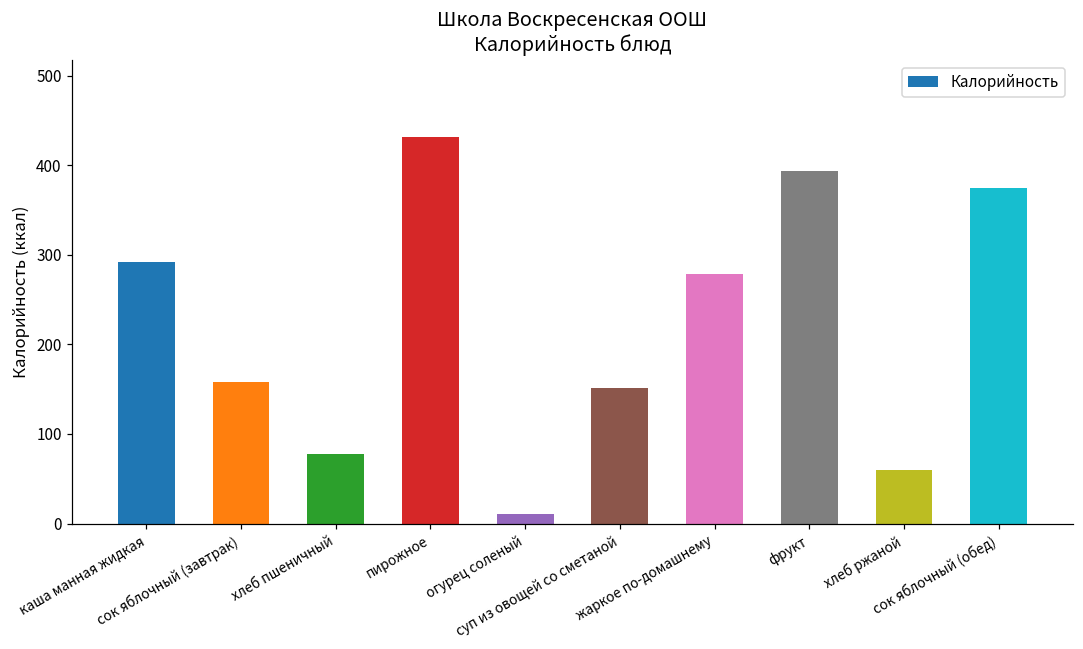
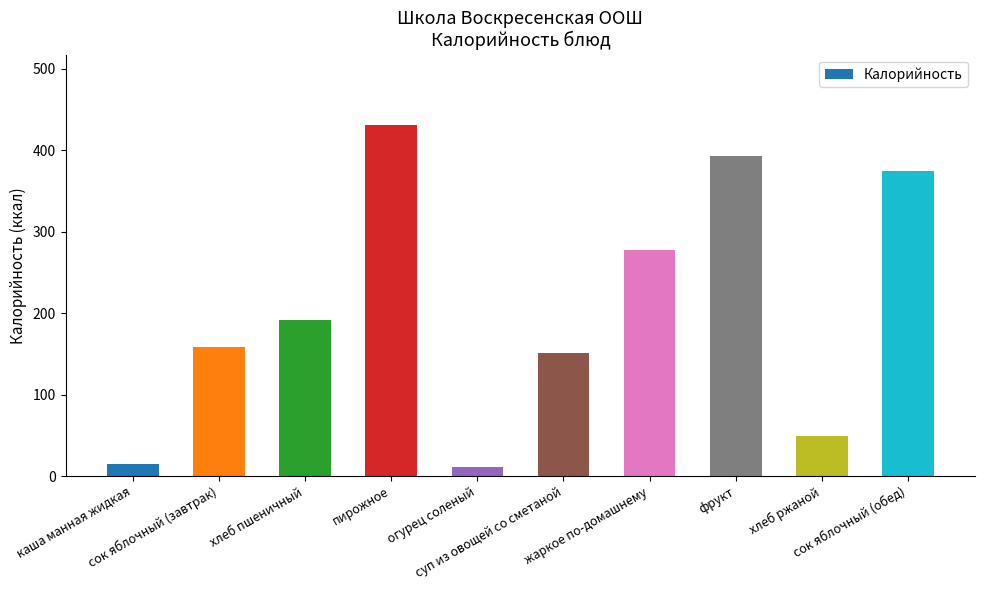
  {
-   "каша манная жидкая": 290,
+   "каша манная жидкая": 10,
    "сок яблочный (завтрак)": 160,
-   "хлеб пшеничный": 80,
+   "хлеб пшеничный": 190,
    "пирожное": 430,
    "огурец соленый": 10,
    "суп из овощей со сметаной": 150,
    "жаркое по-домашнему": 280,
    "фрукт": 390,
-   "хлеб ржаной": 60,
+   "хлеб ржаной": 50,
    "сок яблочный (обед)": 370
  }
